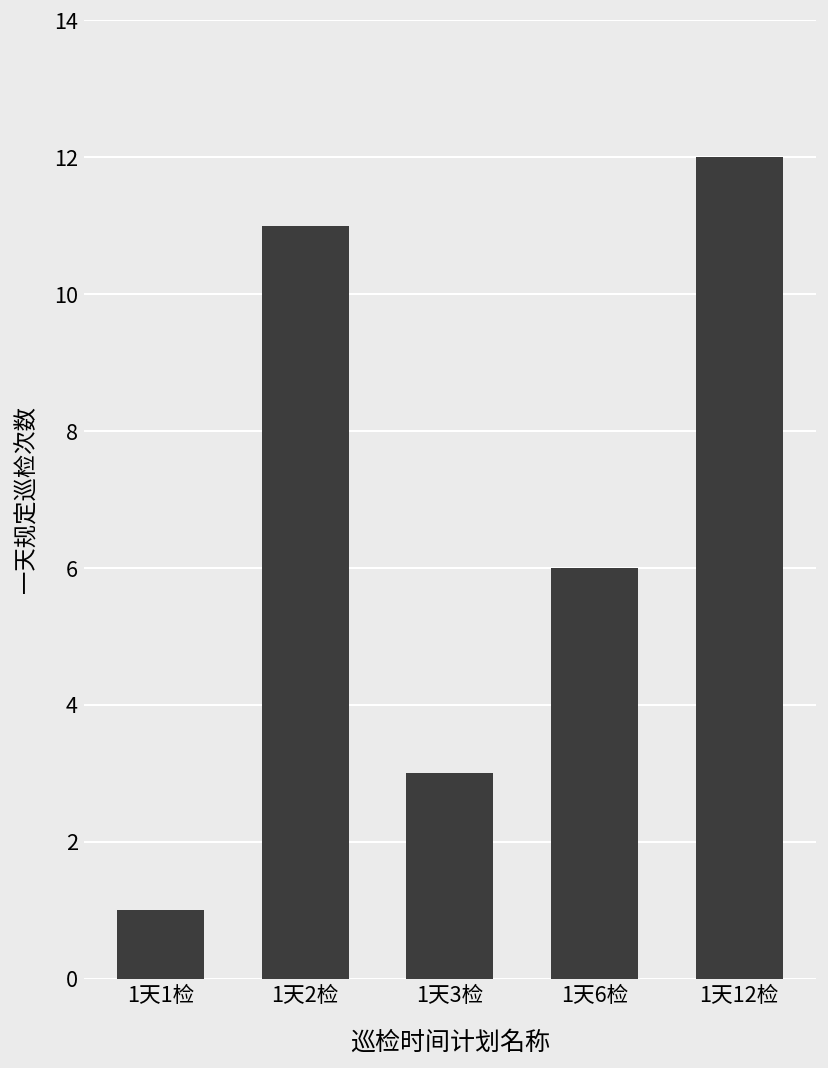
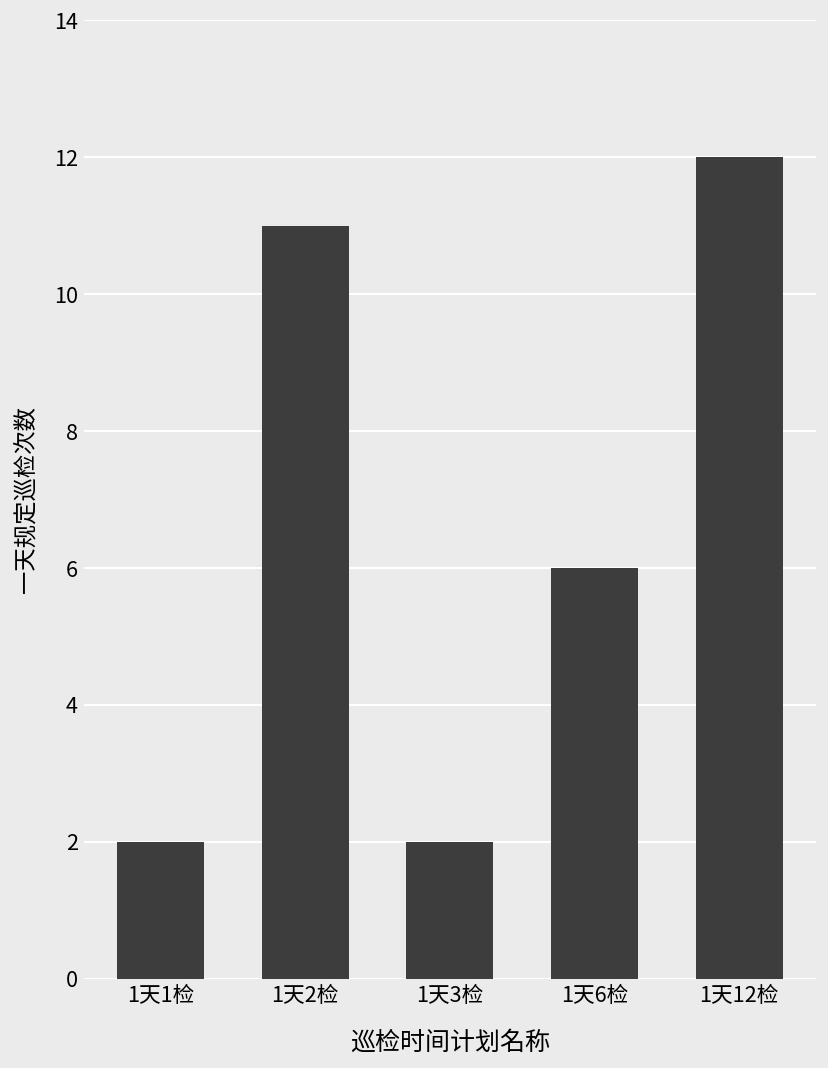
  {
-   "1天1检": 1,
+   "1天1检": 2,
    "1天2检": 11,
-   "1天3检": 3,
+   "1天3检": 2,
    "1天6检": 6,
    "1天12检": 12
  }
